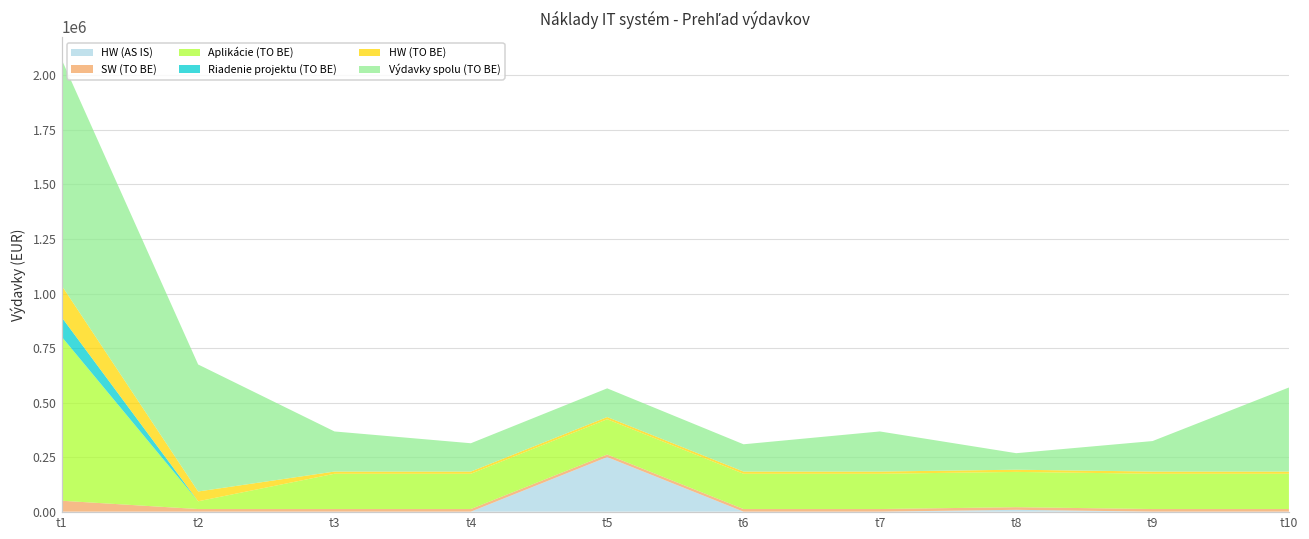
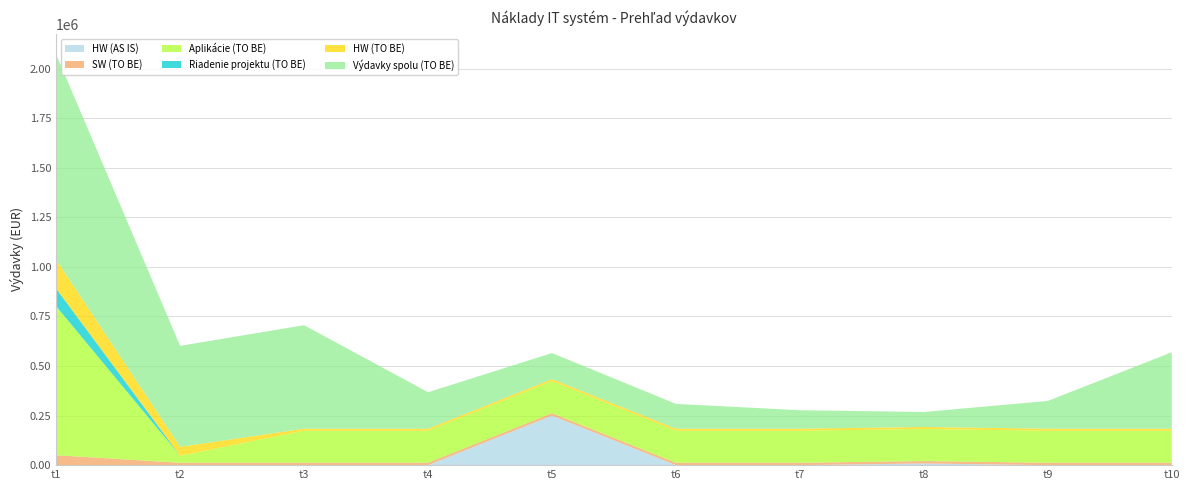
  {
    "HW (AS IS)": {
      "t1": 0
    },
    "SW (TO BE)": {
      "t1": 50000
    },
    "Aplikácie (TO BE)": {
      "t1": 750000
    },
    "Riadenie projektu (TO BE)": {
      "t1": 90000
    },
    "HW (TO BE)": {
      "t1": 150000,
      "t2": 40000
    },
    "Výdavky spolu (TO BE)": {
      "t1": 1040000,
-     "t2": 580000,
-     "t3": 180000,
-     "t4": 130000,
+     "t2": 510000,
+     "t3": 520000,
+     "t4": 180000,
      "t5": 130000,
      "t6": 130000,
-     "t7": 180000,
+     "t7": 90000,
      "t8": 80000,
      "t9": 140000,
      "t10": 390000
    }
  }
